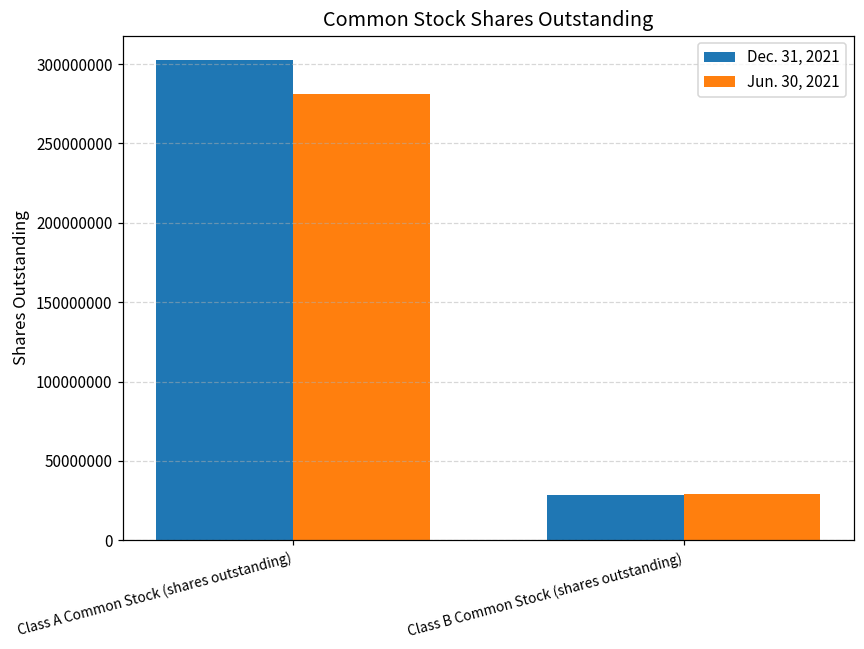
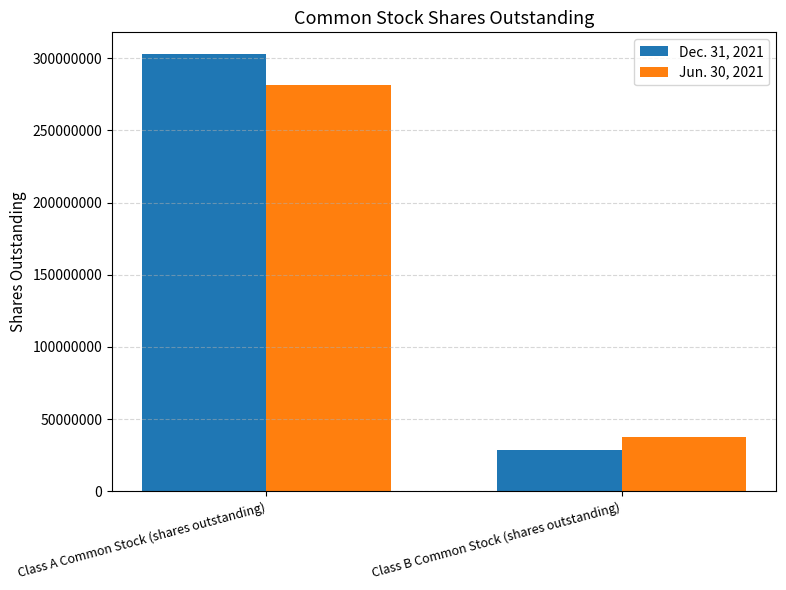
  {
    "Dec. 31, 2021": {
      "Class A Common Stock (shares outstanding)": 303000000,
      "Class B Common Stock (shares outstanding)": 29000000
    },
    "Jun. 30, 2021": {
      "Class A Common Stock (shares outstanding)": 281000000,
-     "Class B Common Stock (shares outstanding)": 29000000
+     "Class B Common Stock (shares outstanding)": 38000000
    }
  }
